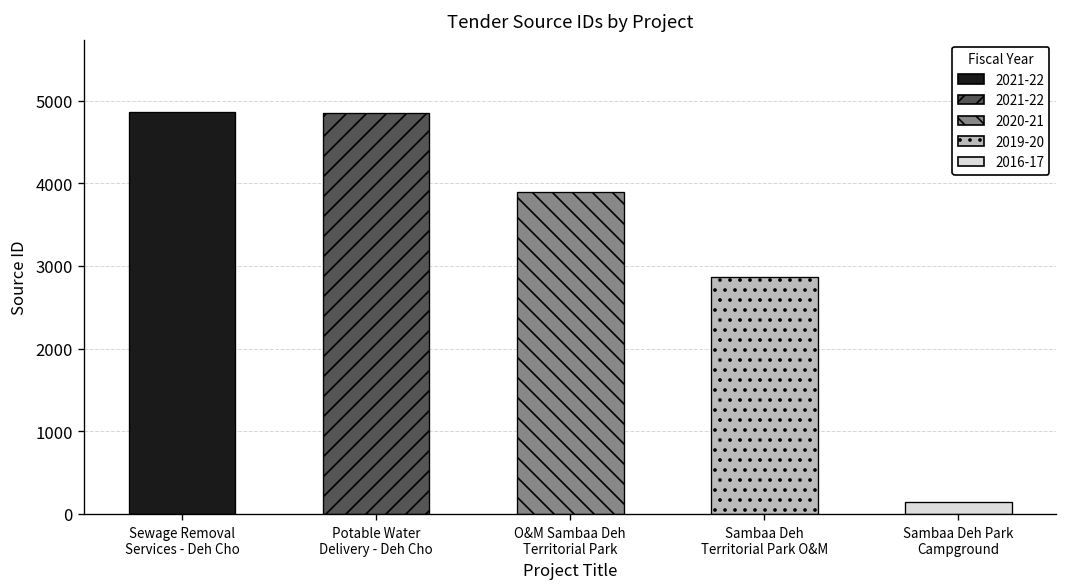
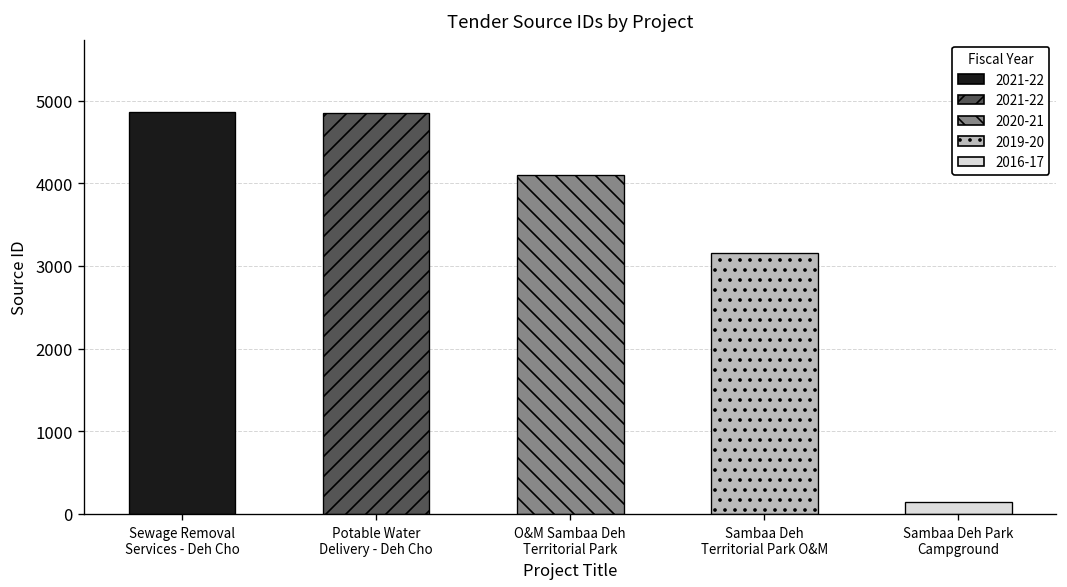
  {
    "Sewage Removal Services - Deh Cho": 4900,
    "Potable Water Delivery - Deh Cho": 4900,
-   "O&M Sambaa Deh Territorial Park": 3900,
-   "Sambaa Deh Territorial Park O&M": 2900,
+   "O&M Sambaa Deh Territorial Park": 4100,
+   "Sambaa Deh Territorial Park O&M": 3200,
    "Sambaa Deh Park Campground": 100
  }
